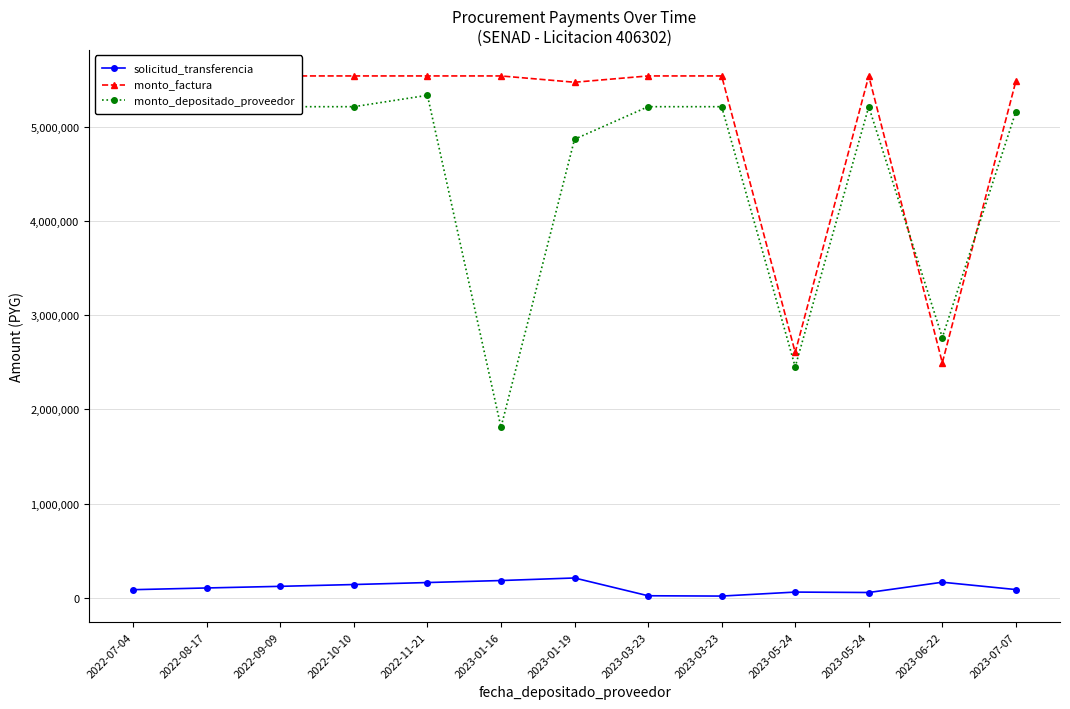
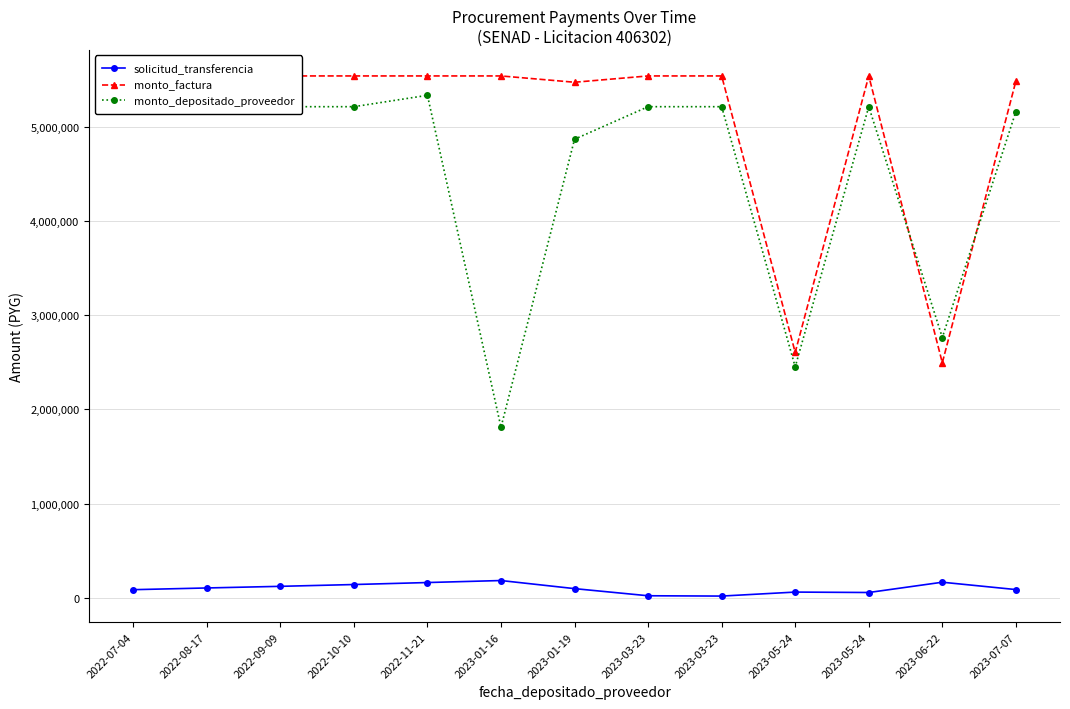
  {
    "solicitud_transferencia": {
      "2022-07-04": "100,000",
      "2022-08-17": "100,000",
      "2022-09-09": "100,000",
      "2022-10-10": "100,000",
      "2022-11-21": "200,000",
      "2023-01-16": "200,000",
-     "2023-01-19": "200,000",
+     "2023-01-19": "100,000",
      "2023-06-22": "200,000",
      "2023-07-07": "100,000"
    },
    "monto_factura": {
      "2022-10-10": "5,500,000",
      "2022-11-21": "5,500,000",
      "2023-01-16": "5,500,000",
      "2023-01-19": "5,500,000",
      "2023-06-22": "2,500,000",
      "2023-07-07": "5,500,000"
    },
    "monto_depositado_proveedor": {
      "2022-10-10": "5,200,000",
      "2022-11-21": "5,300,000",
      "2023-01-16": "1,800,000",
      "2023-01-19": "4,900,000",
      "2023-06-22": "2,800,000",
      "2023-07-07": "5,200,000"
    }
  }
